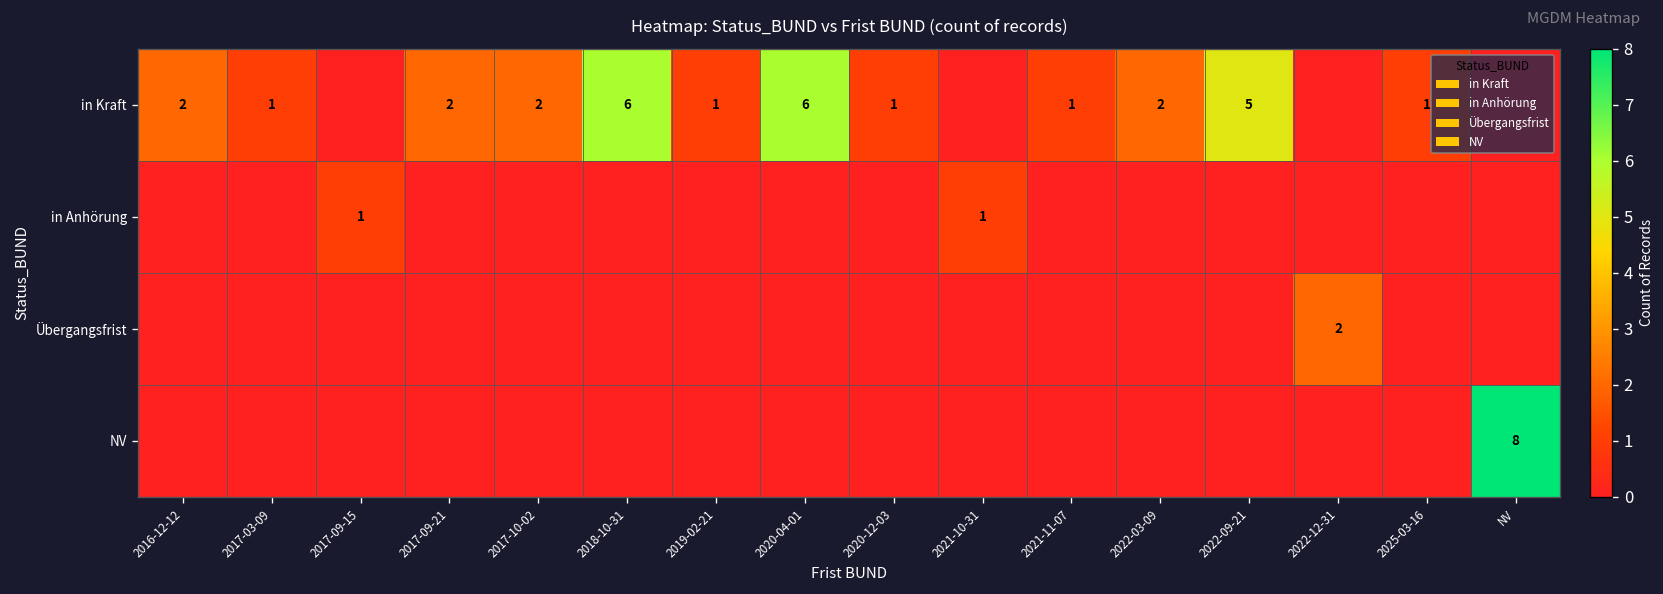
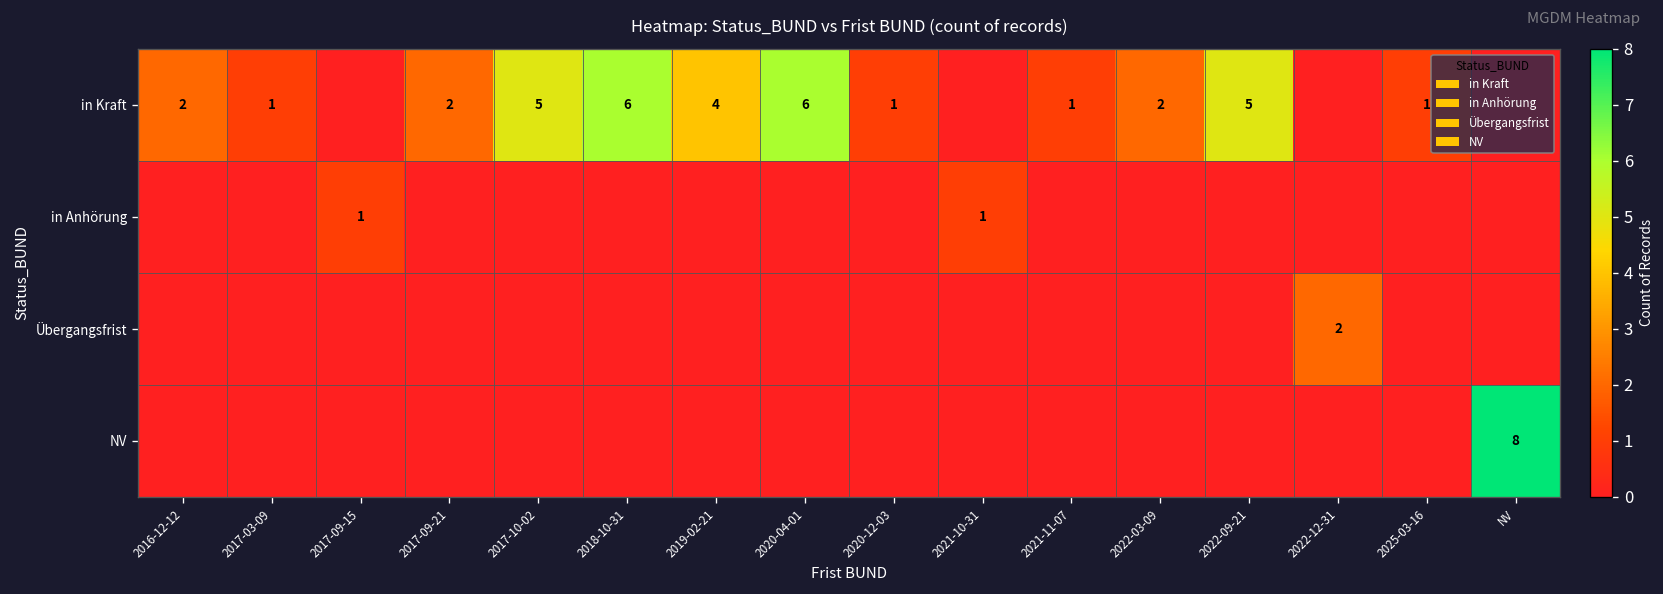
  {
    "in Kraft": {
      "2016-12-12": 2,
      "2017-03-09": 1,
      "2017-09-21": 2,
-     "2017-10-02": 2,
+     "2017-10-02": 5,
      "2018-10-31": 6,
-     "2019-02-21": 1,
+     "2019-02-21": 4,
      "2020-04-01": 6,
      "2020-12-03": 1,
      "2021-11-07": 1,
      "2022-03-09": 2,
      "2022-09-21": 5,
      "2025-03-16": 1
    },
    "in Anhörung": {
      "2017-09-15": 1,
      "2021-10-31": 1
    },
    "Übergangsfrist": {
      "2022-12-31": 2
    },
    "NV": {
      "NV": 8
    }
  }
